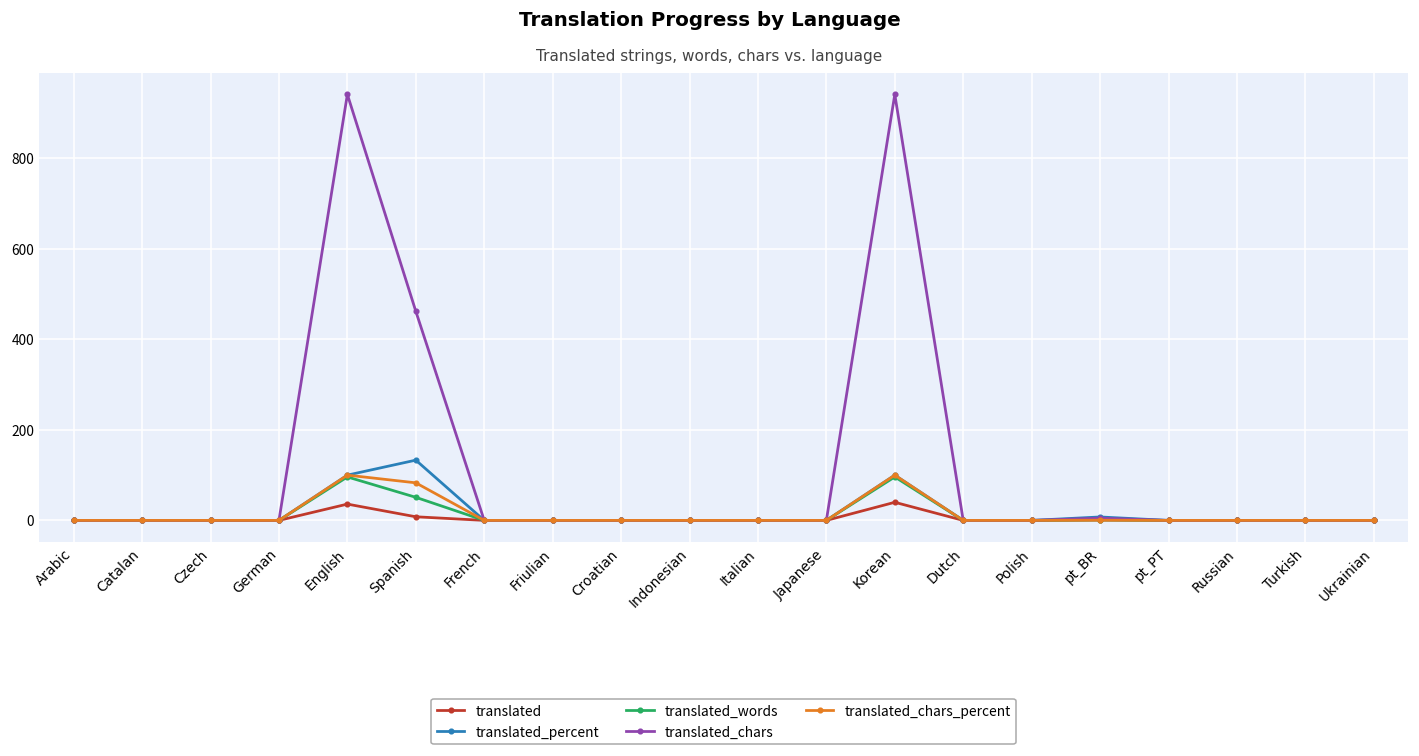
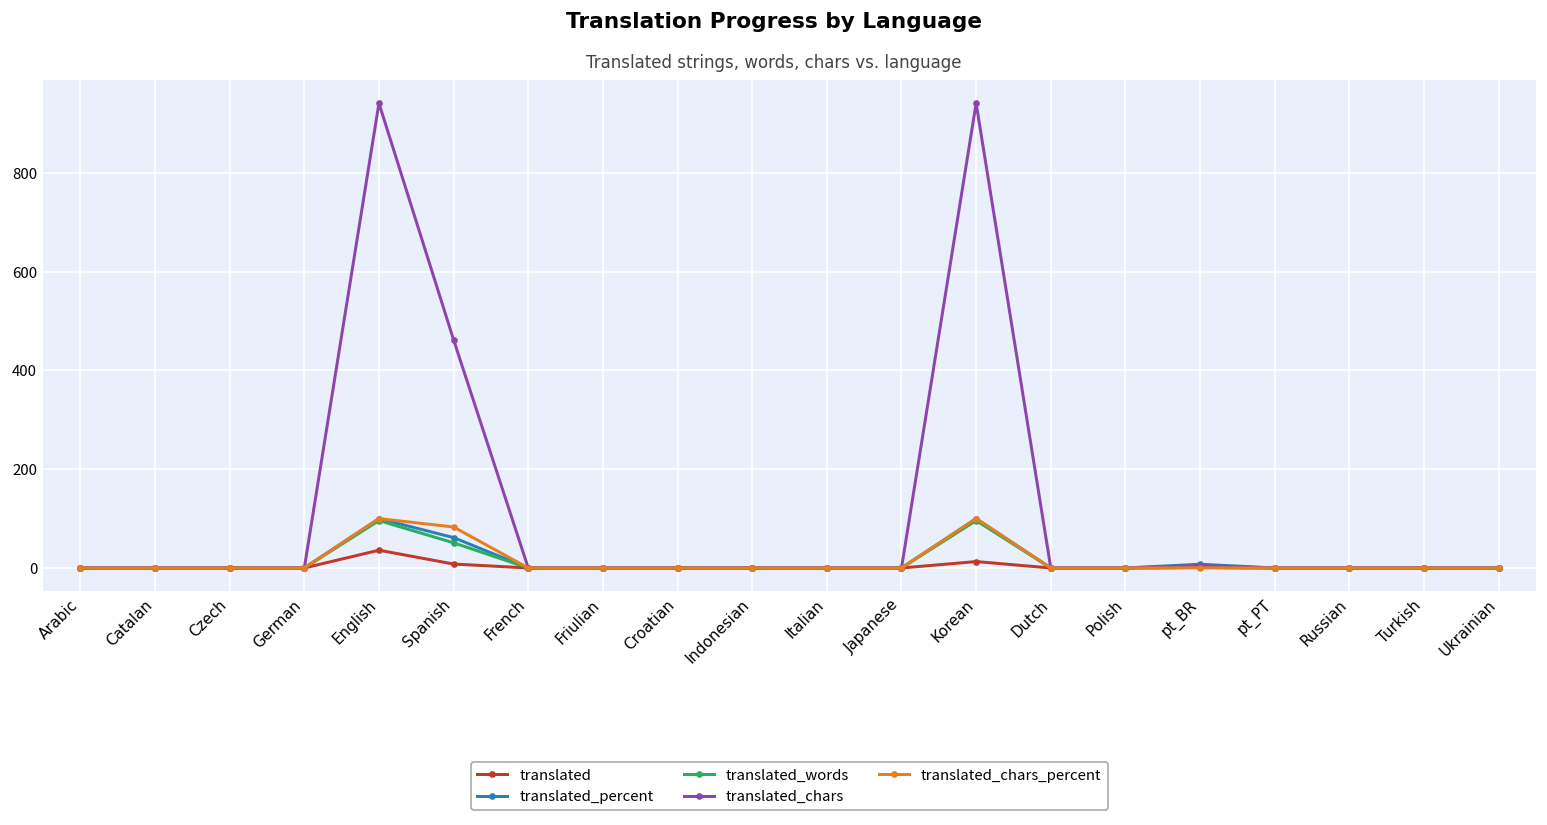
  {
    "translated": {
      "English": 40,
      "Spanish": 10,
-     "Korean": 40
+     "Korean": 10
    },
    "translated_percent": {
-     "Spanish": 130
+     "Spanish": 60
    },
    "translated_words": {
      "Spanish": 50
    },
    "translated_chars": {
      "English": 940,
      "Spanish": 460,
      "Korean": 940
    },
    "translated_chars_percent": {
      "Spanish": 80
    }
  }
